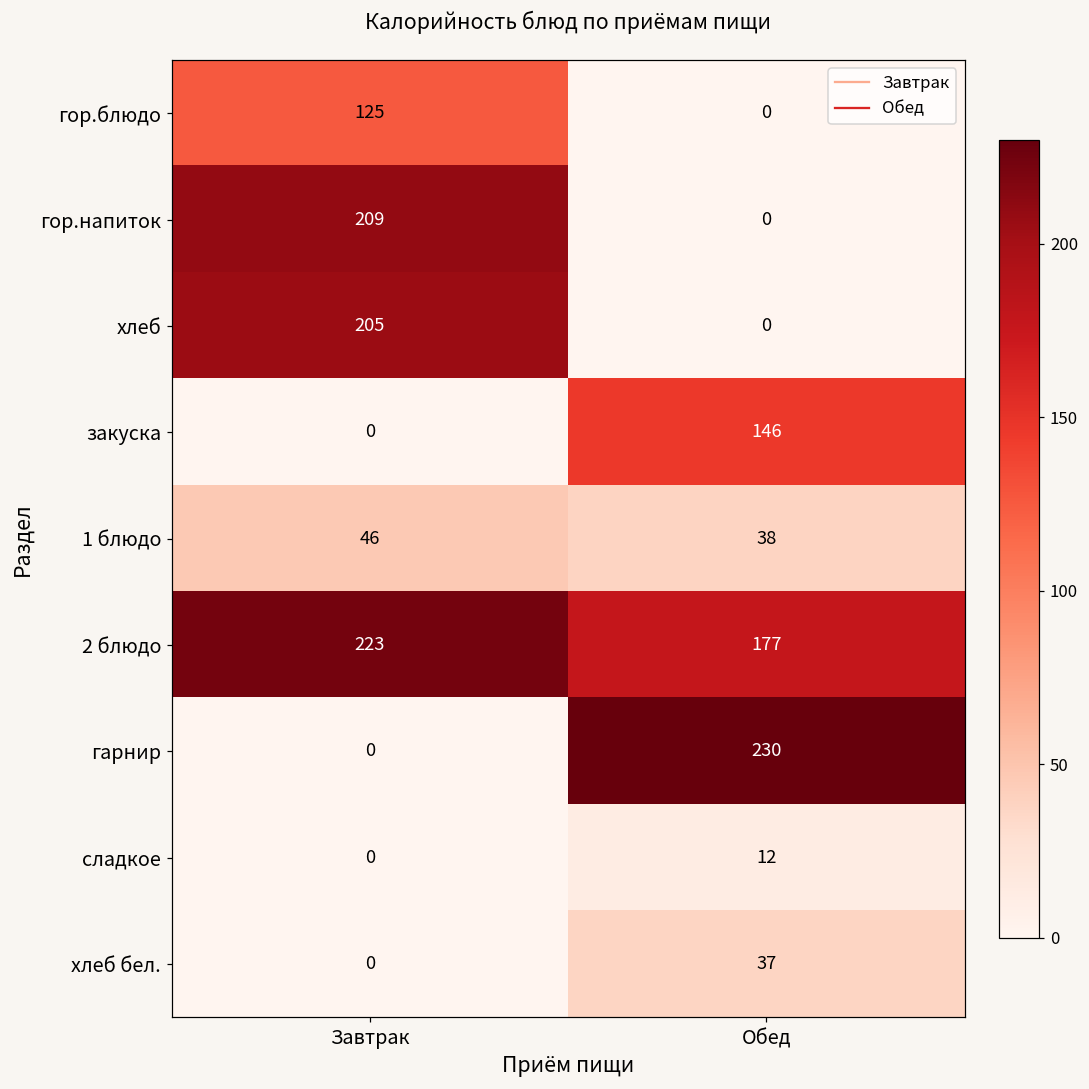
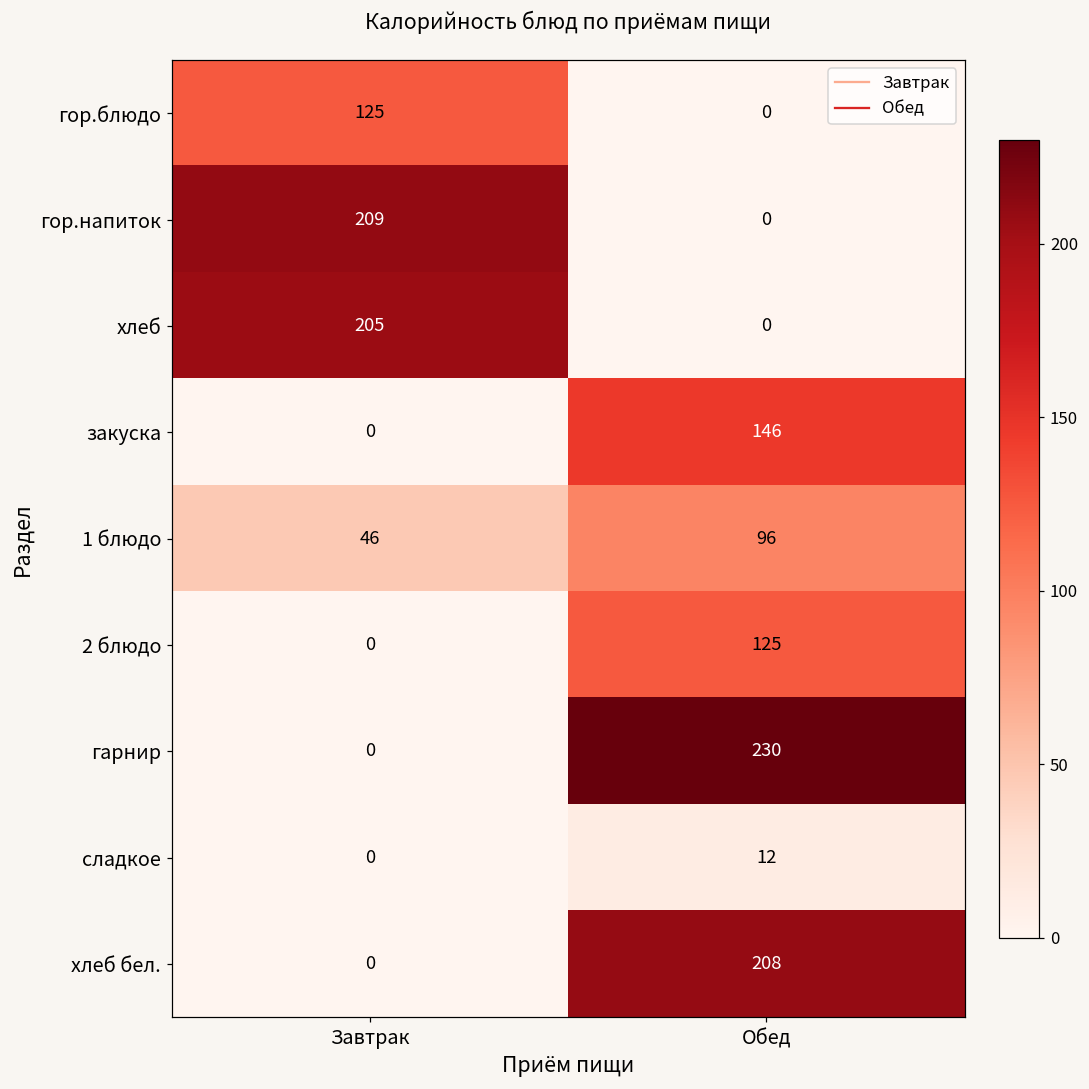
  {
    "гор.блюдо": {
      "Завтрак": 125,
      "Обед": 0
    },
    "гор.напиток": {
      "Завтрак": 209,
      "Обед": 0
    },
    "хлеб": {
      "Завтрак": 205,
      "Обед": 0
    },
    "закуска": {
      "Завтрак": 0,
      "Обед": 146
    },
    "1 блюдо": {
      "Завтрак": 46,
-     "Обед": 38
+     "Обед": 96
    },
    "2 блюдо": {
-     "Завтрак": 223,
-     "Обед": 177
+     "Завтрак": 0,
+     "Обед": 125
    },
    "гарнир": {
      "Завтрак": 0,
      "Обед": 230
    },
    "сладкое": {
      "Завтрак": 0,
      "Обед": 12
    },
    "хлеб бел.": {
      "Завтрак": 0,
-     "Обед": 37
+     "Обед": 208
    }
  }
